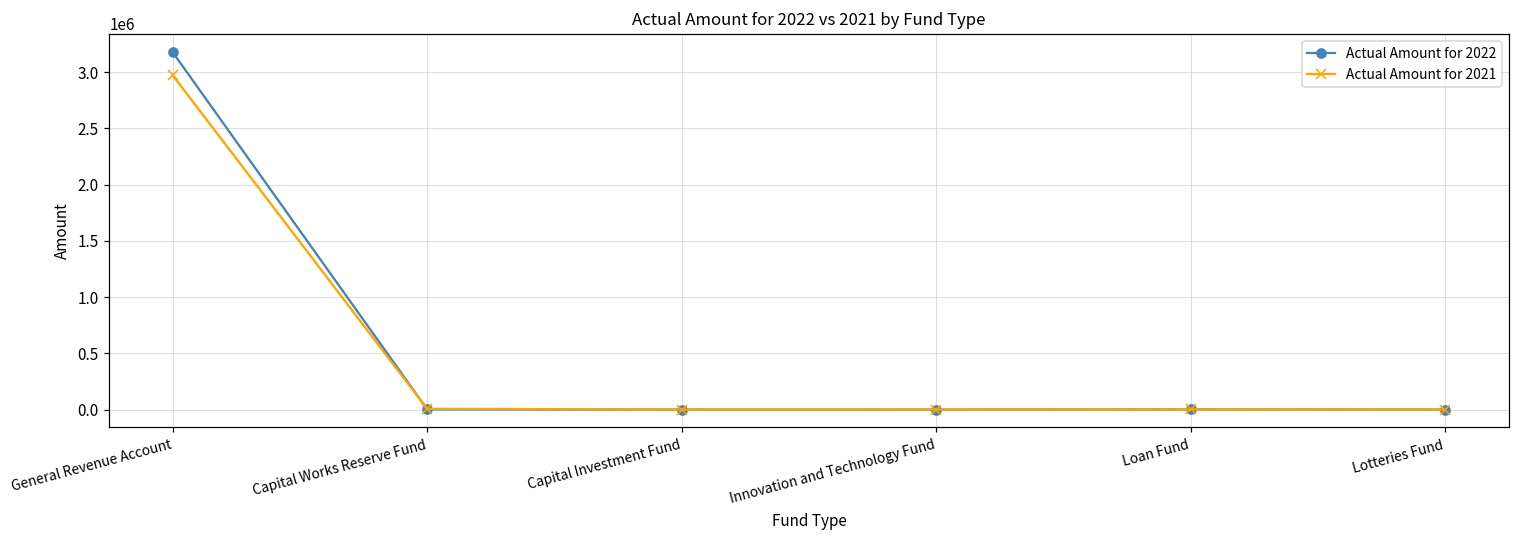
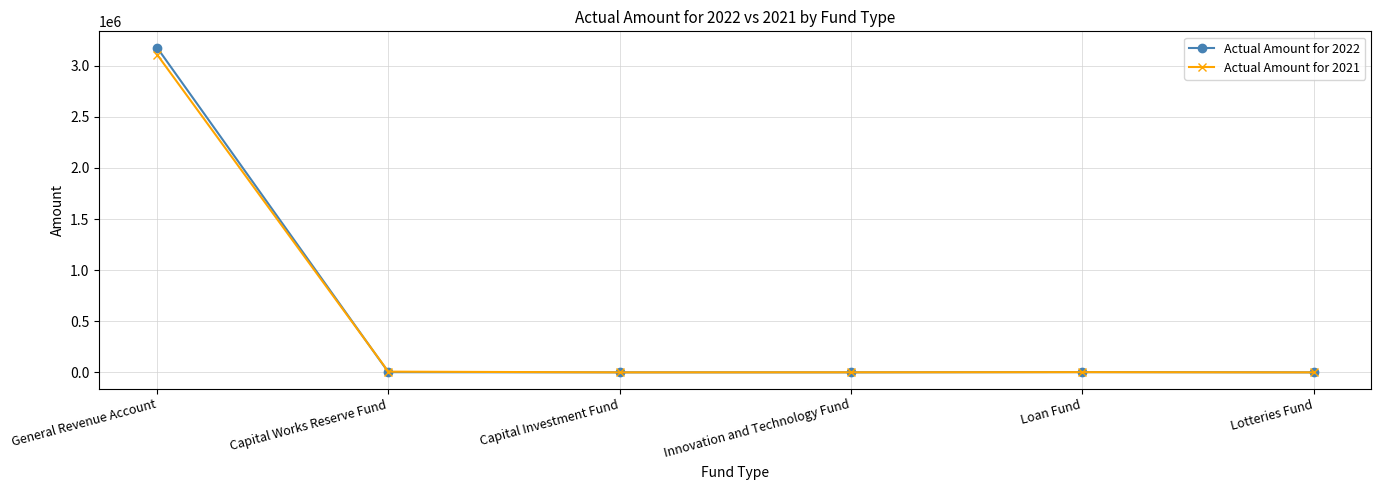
  {
    "Actual Amount for 2022": {
      "General Revenue Account": 3180000
    },
    "Actual Amount for 2021": {
-     "General Revenue Account": 2970000
+     "General Revenue Account": 3110000
    }
  }
